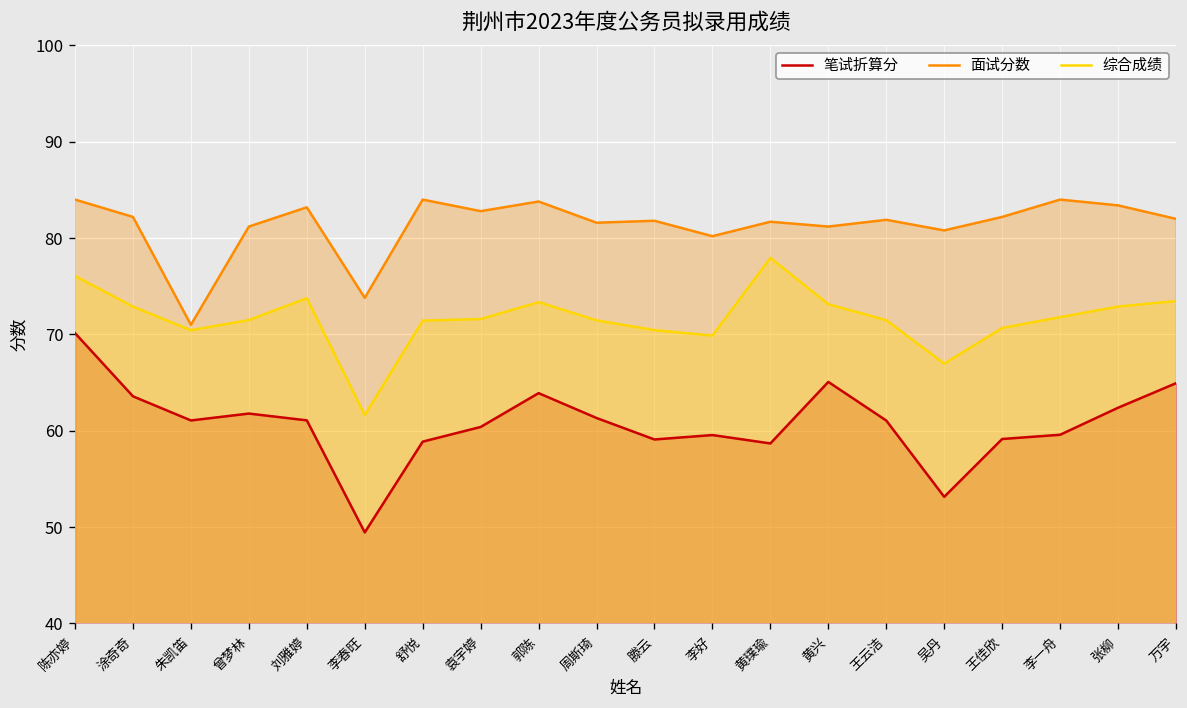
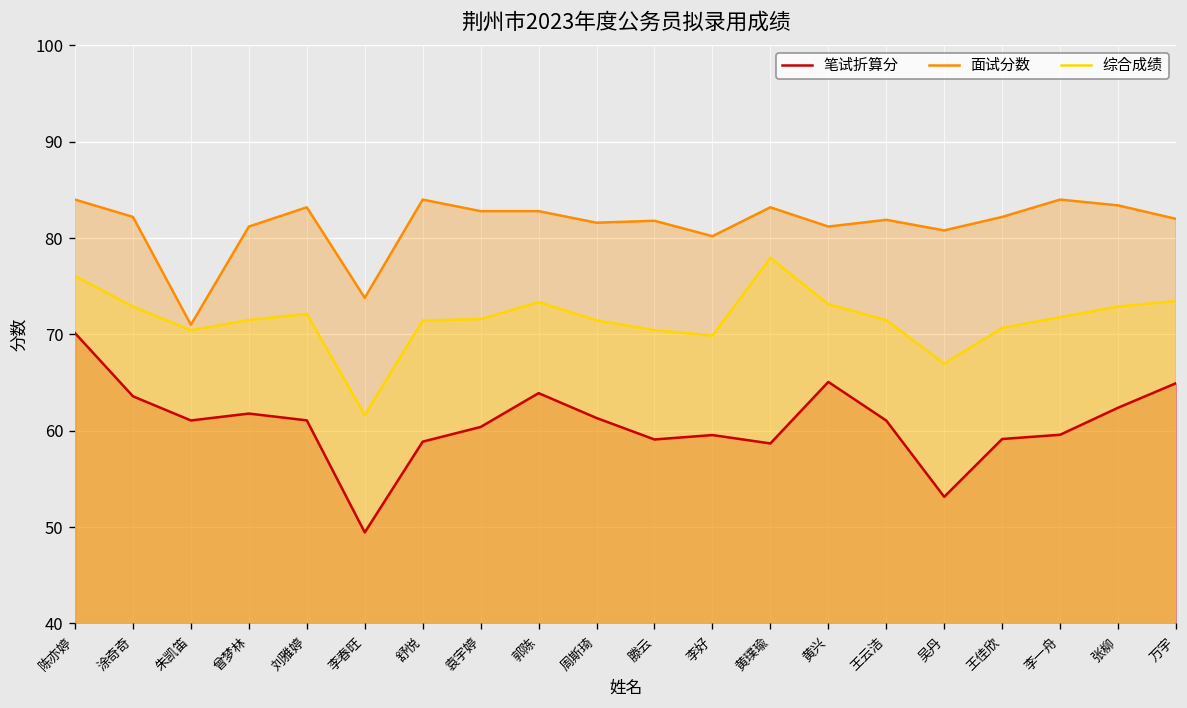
  {
    "笔试折算分": {
      "陈亦婷": 70,
      "涂奇奇": 64,
      "朱凯笛": 61,
      "曾梦林": 62,
      "刘雅婷": 61,
      "李春旺": 49,
      "舒悦": 59,
      "袁宇婷": 60,
      "郭陈": 64,
      "周斯琦": 61,
      "滕云": 59,
      "李好": 60,
      "黄璞瑜": 59,
      "黄兴": 65,
      "王云洁": 61,
      "吴丹": 53,
      "王佳欣": 59,
      "李一舟": 60,
      "张柳": 62,
      "万宇": 65
    },
    "面试分数": {
      "陈亦婷": 84,
      "涂奇奇": 82,
      "朱凯笛": 71,
      "曾梦林": 81,
      "刘雅婷": 83,
      "李春旺": 74,
      "舒悦": 84,
      "袁宇婷": 83,
-     "郭陈": 84,
+     "郭陈": 83,
      "周斯琦": 82,
      "滕云": 82,
      "李好": 80,
-     "黄璞瑜": 82,
+     "黄璞瑜": 83,
      "黄兴": 81,
      "王云洁": 82,
      "吴丹": 81,
      "王佳欣": 82,
      "李一舟": 84,
      "张柳": 83,
      "万宇": 82
    },
    "综合成绩": {
      "陈亦婷": 76,
      "涂奇奇": 73,
      "朱凯笛": 70,
      "曾梦林": 71,
-     "刘雅婷": 74,
+     "刘雅婷": 72,
      "李春旺": 62,
      "舒悦": 71,
      "袁宇婷": 72,
      "郭陈": 73,
      "周斯琦": 71,
      "滕云": 70,
      "李好": 70,
      "黄璞瑜": 78,
      "黄兴": 73,
      "王云洁": 71,
      "吴丹": 67,
      "王佳欣": 71,
      "李一舟": 72,
      "张柳": 73,
      "万宇": 73
    }
  }
